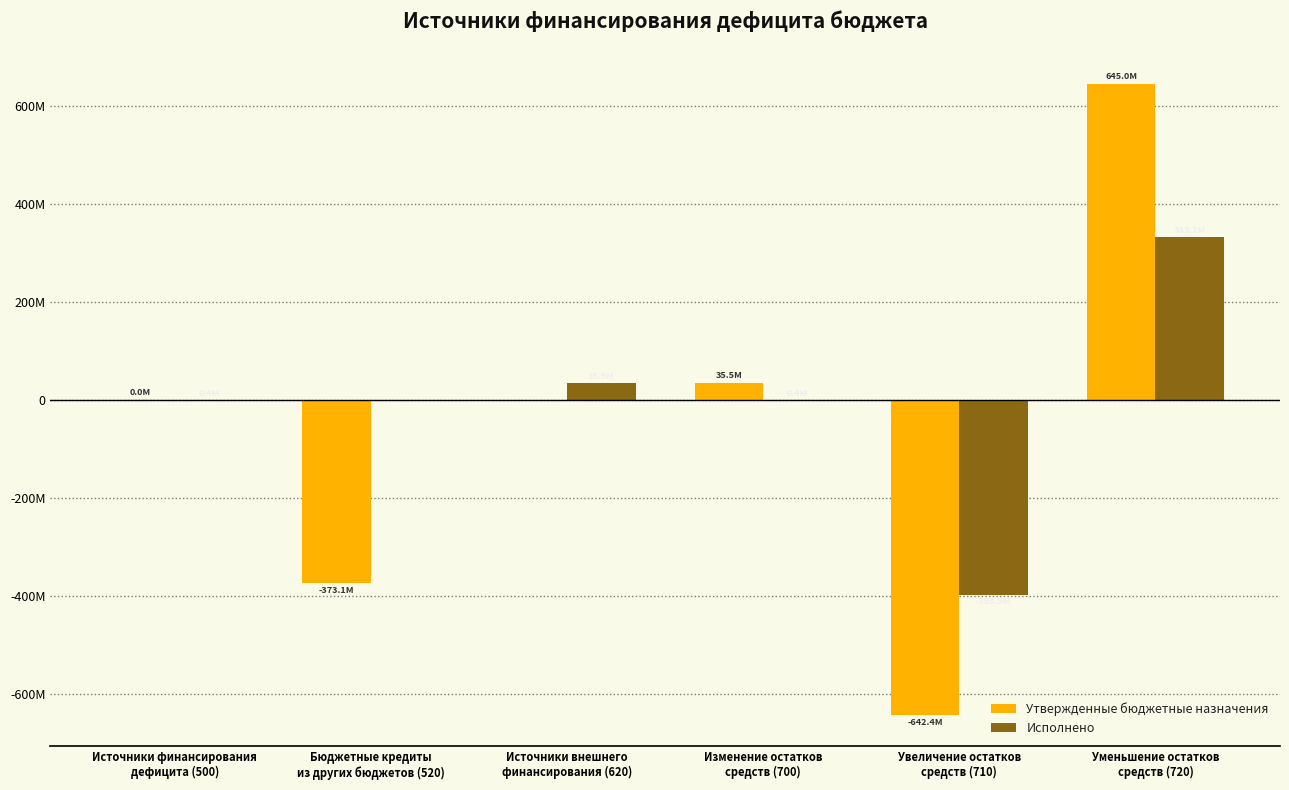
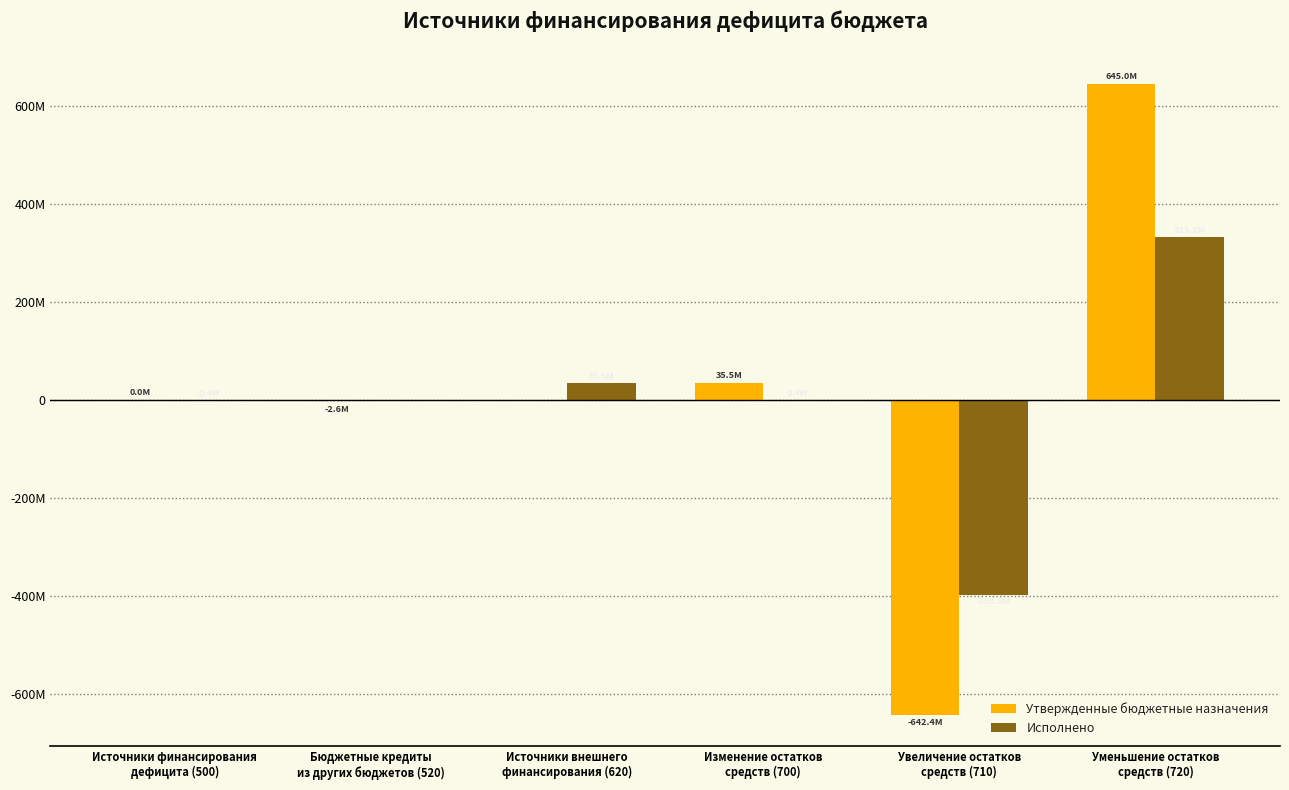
  {
    "Утвержденные бюджетные назначения": {
-     "Бюджетные кредиты из других бюджетов (520)": "-373.1M",
+     "Бюджетные кредиты из других бюджетов (520)": "-2.6M",
      "Изменение остатков средств (700)": "35.5M",
      "Увеличение остатков средств (710)": "-642.4M",
      "Уменьшение остатков средств (720)": "645.0M"
    },
    "Исполнено": {
      "Бюджетные кредиты из других бюджетов (520)": "0",
      "Источники внешнего финансирования (620)": "40000000",
      "Увеличение остатков средств (710)": "-400000000",
      "Уменьшение остатков средств (720)": "330000000"
    }
  }
